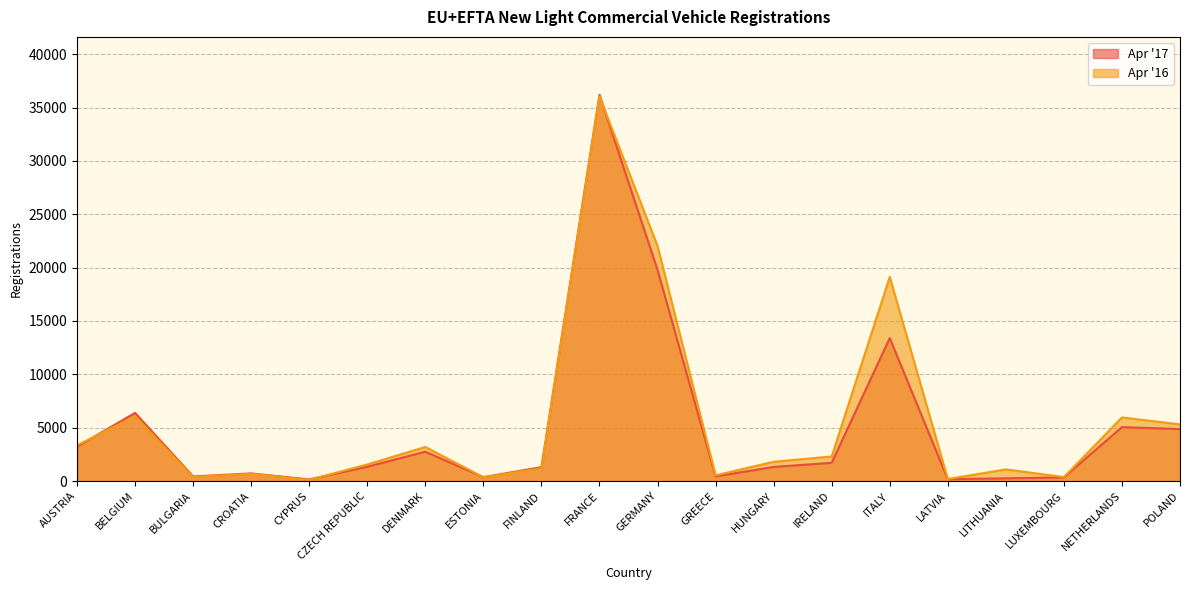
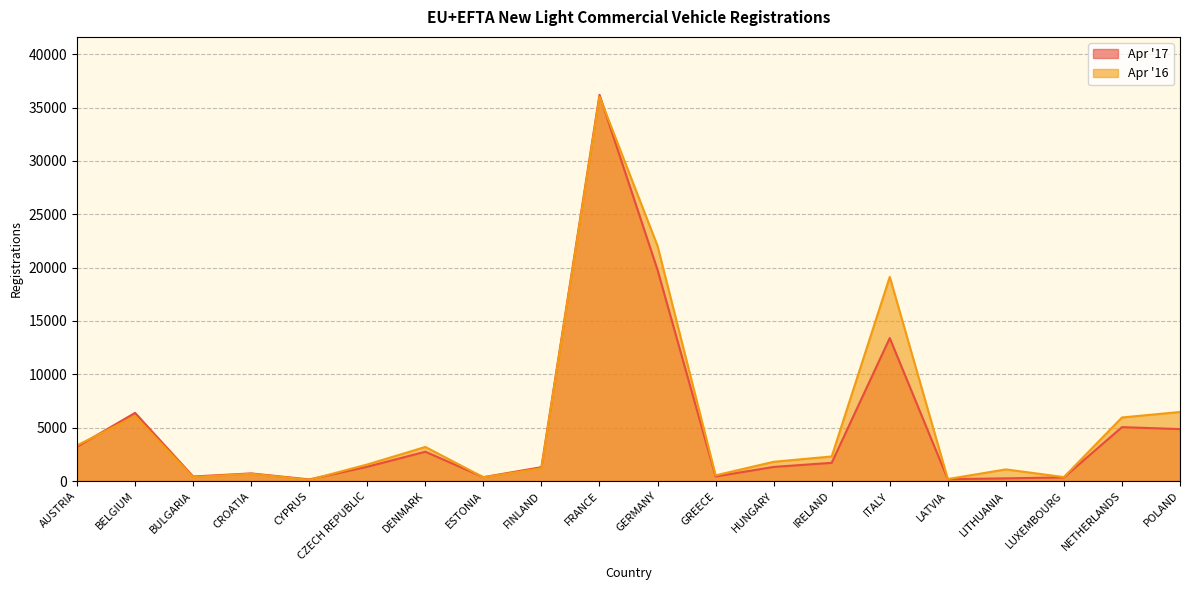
  {
    "Apr '17": {
      "BELGIUM": 6400,
      "DENMARK": 2700,
      "GERMANY": 19800,
      "HUNGARY": 1300,
      "IRELAND": 1700,
      "ITALY": 13400,
      "LITHUANIA": 300,
      "NETHERLANDS": 5100,
      "POLAND": 4900
    },
    "Apr '16": {
      "BELGIUM": 6100,
      "DENMARK": 3200,
      "GERMANY": 22000,
      "HUNGARY": 1800,
      "IRELAND": 2300,
      "ITALY": 19100,
      "LITHUANIA": 1100,
      "NETHERLANDS": 6000,
-     "POLAND": 5300
+     "POLAND": 6500
    }
  }
